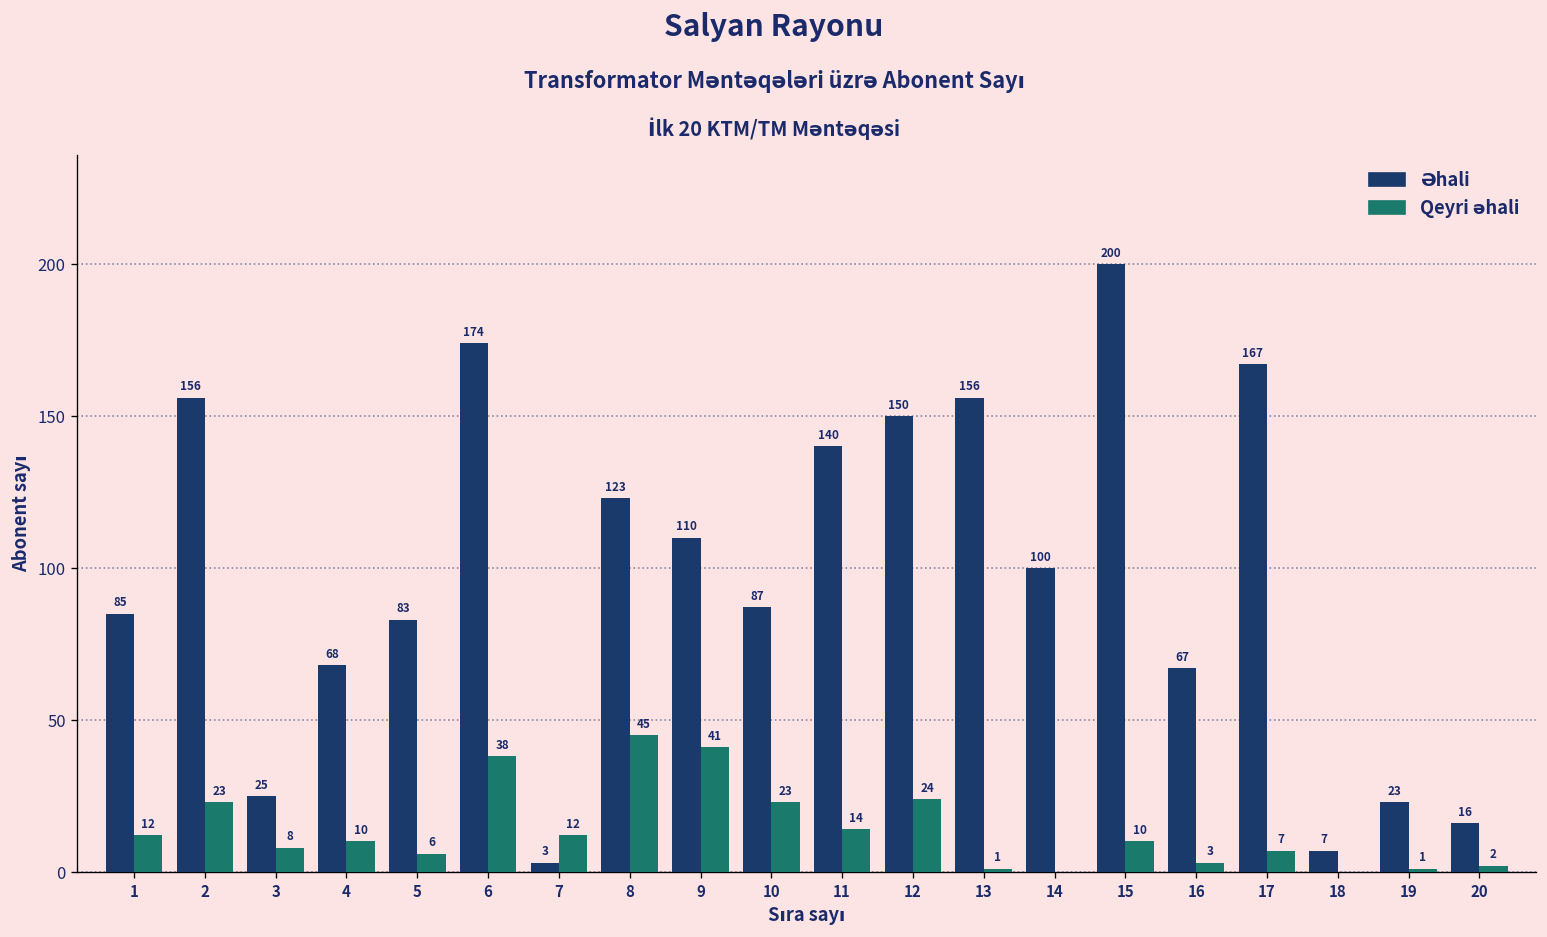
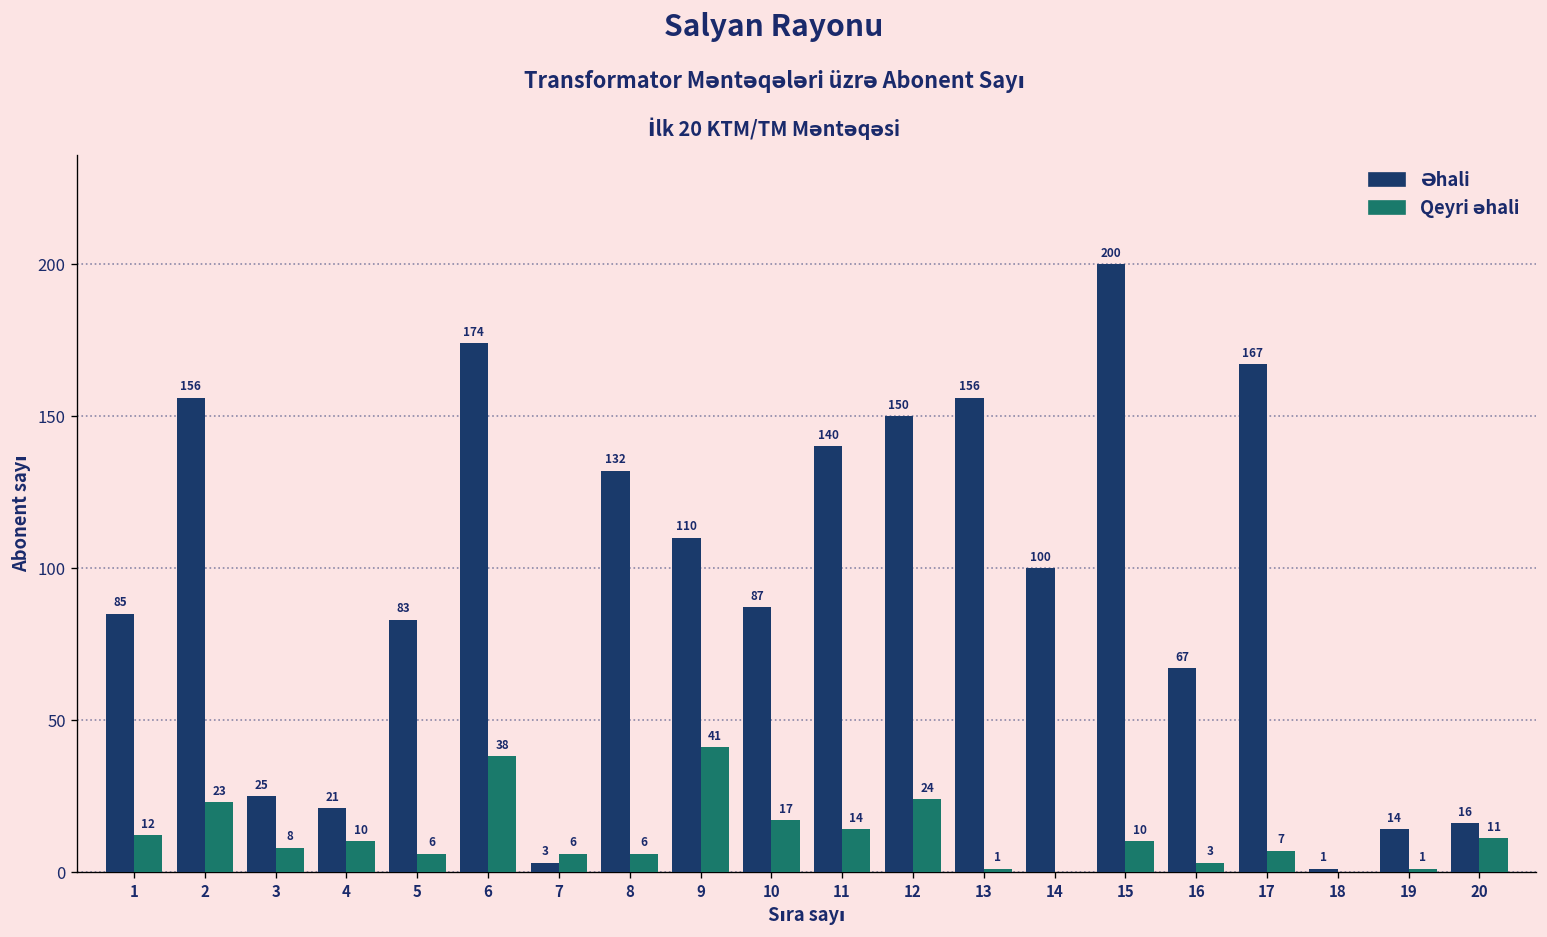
  {
    "Əhali": {
      "1": 85,
      "2": 156,
      "3": 25,
-     "4": 68,
+     "4": 21,
      "5": 83,
      "6": 174,
      "7": 3,
-     "8": 123,
+     "8": 132,
      "9": 110,
      "10": 87,
      "11": 140,
      "12": 150,
      "13": 156,
      "14": 100,
      "15": 200,
      "16": 67,
      "17": 167,
-     "18": 7,
-     "19": 23,
+     "18": 1,
+     "19": 14,
      "20": 16
    },
    "Qeyri əhali": {
      "1": 12,
      "2": 23,
      "3": 8,
      "4": 10,
      "5": 6,
      "6": 38,
-     "7": 12,
-     "8": 45,
+     "7": 6,
+     "8": 6,
      "9": 41,
-     "10": 23,
+     "10": 17,
      "11": 14,
      "12": 24,
      "13": 1,
      "15": 10,
      "16": 3,
      "17": 7,
      "19": 1,
-     "20": 2
+     "20": 11
    }
  }
